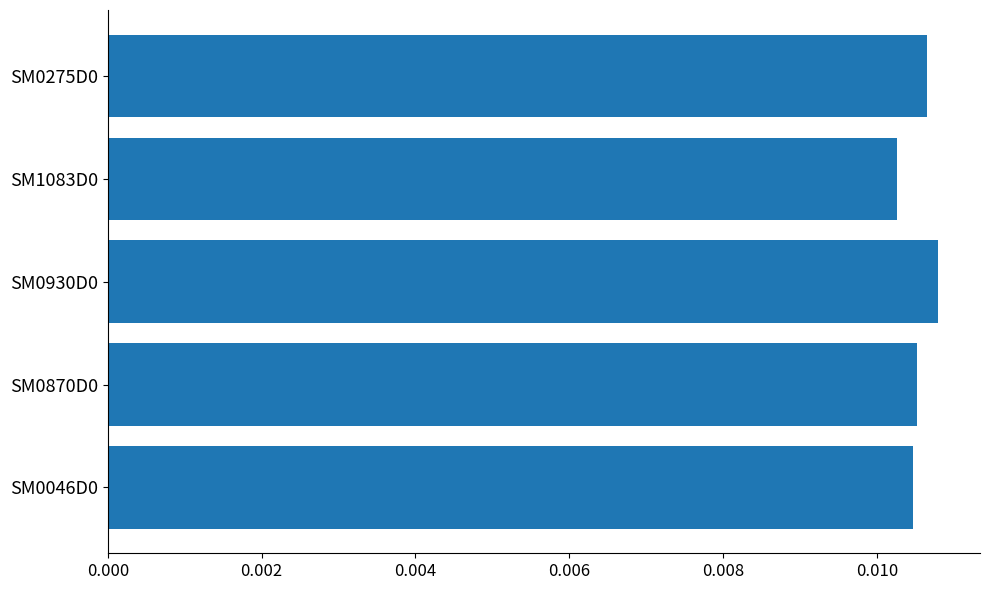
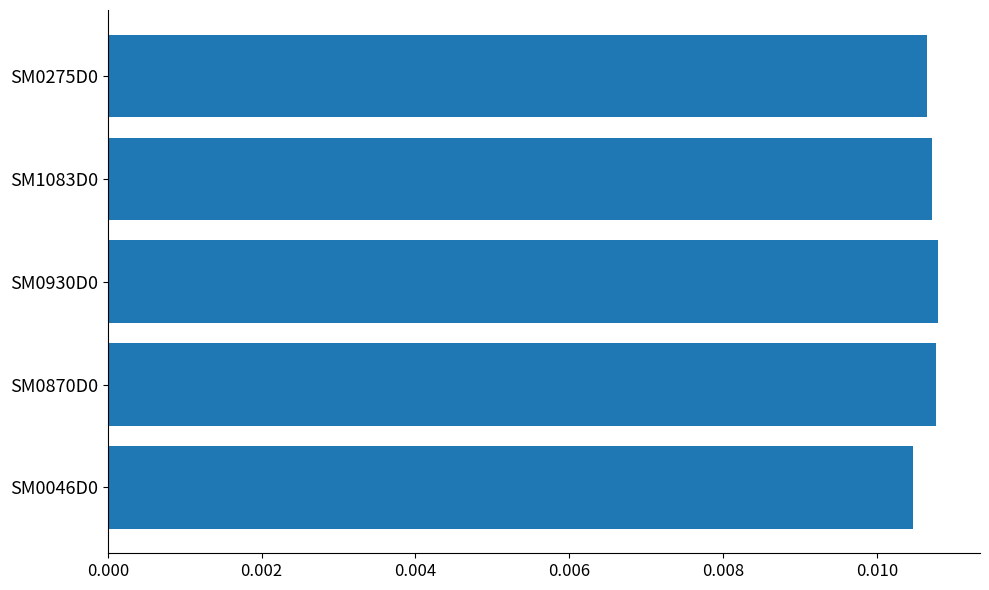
  {
    "SM0275D0": 0.0106,
-   "SM1083D0": 0.0103,
+   "SM1083D0": 0.0107,
    "SM0930D0": 0.0108,
-   "SM0870D0": 0.0105,
+   "SM0870D0": 0.0108,
    "SM0046D0": 0.0105
  }
